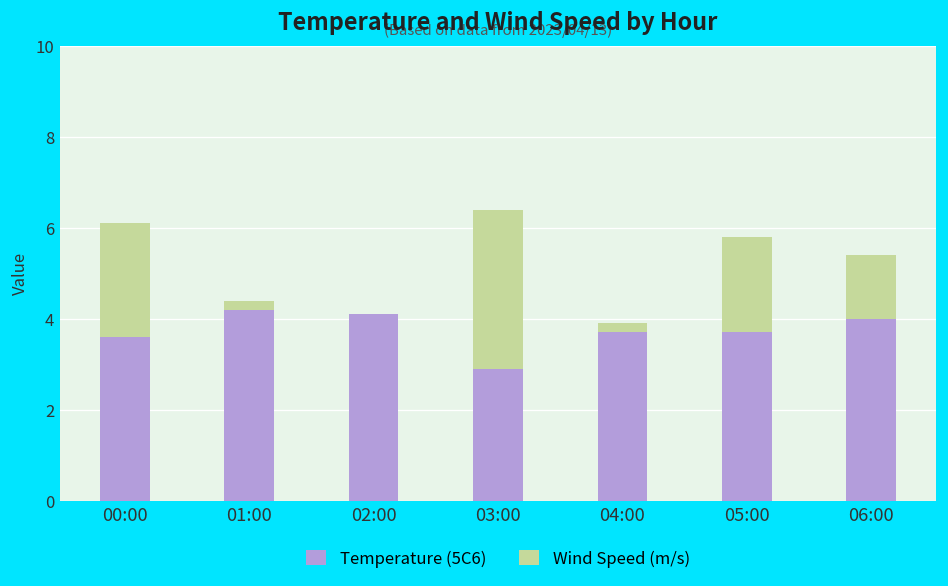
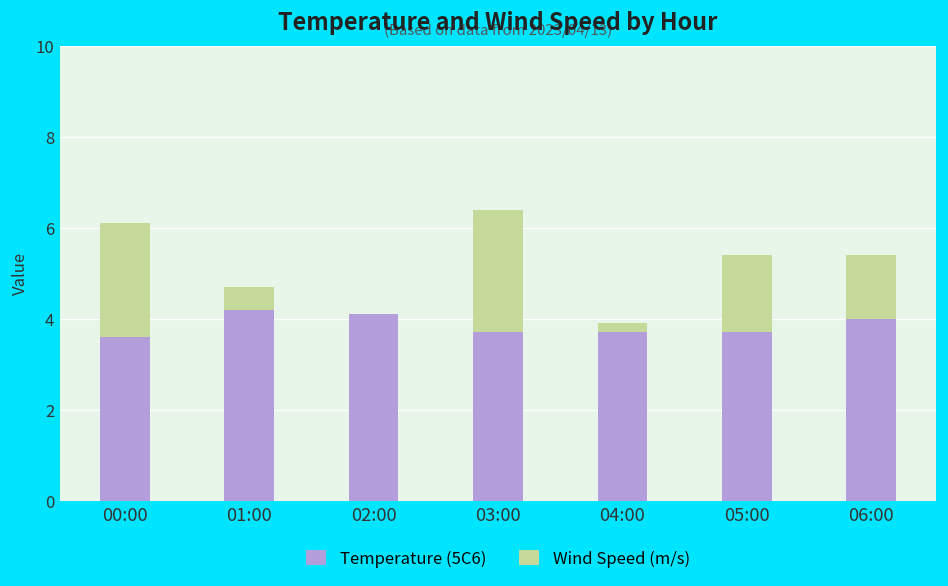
  {
    "Temperature (5C6)": {
      "02:00": 4.1,
-     "03:00": 2.9
+     "03:00": 3.7
    },
    "Wind Speed (m/s)": {
      "00:00": 6.1,
-     "01:00": 4.4,
+     "01:00": 4.7,
      "03:00": 6.4,
      "04:00": 3.9,
-     "05:00": 5.8,
+     "05:00": 5.4,
      "06:00": 5.4
    }
  }
